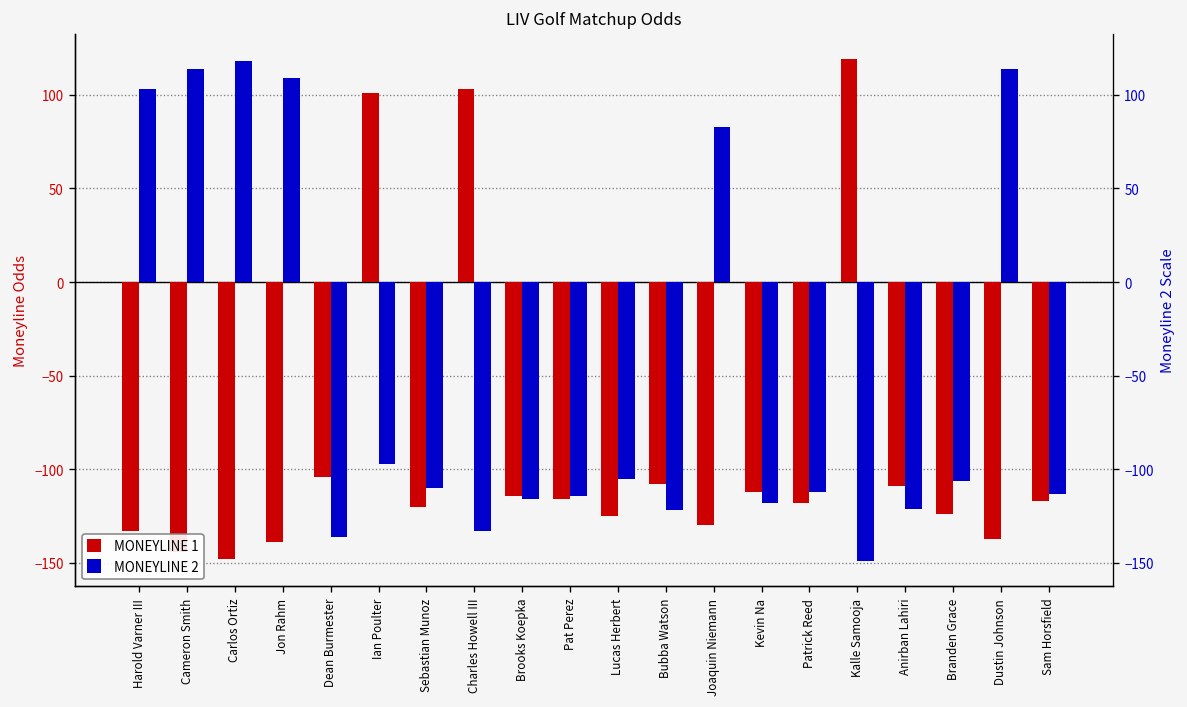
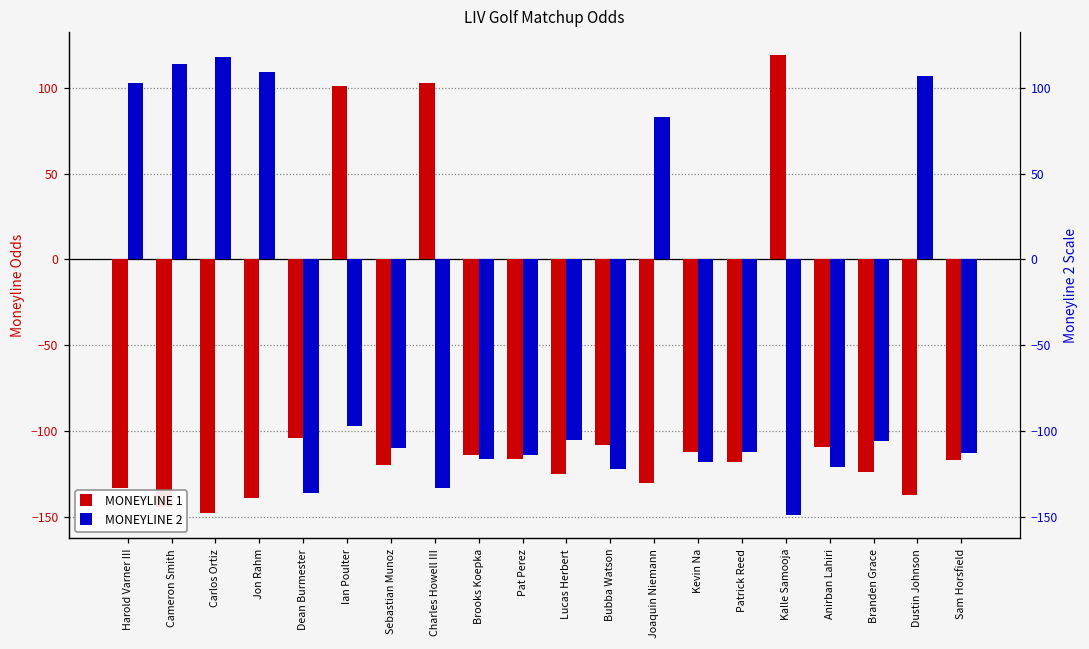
  {
    "MONEYLINE 1": {
      "Harold Varner III": -133,
      "Carlos Ortiz": -148,
      "Jon Rahm": -139,
      "Dean Burmester": -104,
      "Ian Poulter": 101,
      "Sebastian Munoz": -120,
      "Charles Howell III": 103,
      "Brooks Koepka": -114,
      "Pat Perez": -116,
      "Lucas Herbert": -125,
      "Bubba Watson": -108,
      "Joaquin Niemann": -130,
      "Kevin Na": -112,
      "Patrick Reed": -118,
      "Kalle Samooja": 119,
      "Anirban Lahiri": -109,
      "Branden Grace": -124,
      "Dustin Johnson": -137,
      "Sam Horsfield": -117
    },
    "MONEYLINE 2": {
      "Harold Varner III": 103,
      "Cameron Smith": 114,
      "Carlos Ortiz": 118,
      "Jon Rahm": 109,
      "Dean Burmester": -136,
      "Ian Poulter": -97,
      "Sebastian Munoz": -110,
      "Charles Howell III": -133,
      "Brooks Koepka": -116,
      "Pat Perez": -114,
      "Lucas Herbert": -105,
      "Bubba Watson": -122,
      "Joaquin Niemann": 83,
      "Kevin Na": -118,
      "Patrick Reed": -112,
      "Kalle Samooja": -149,
      "Anirban Lahiri": -121,
      "Branden Grace": -106,
-     "Dustin Johnson": 114,
+     "Dustin Johnson": 107,
      "Sam Horsfield": -113
    }
  }
